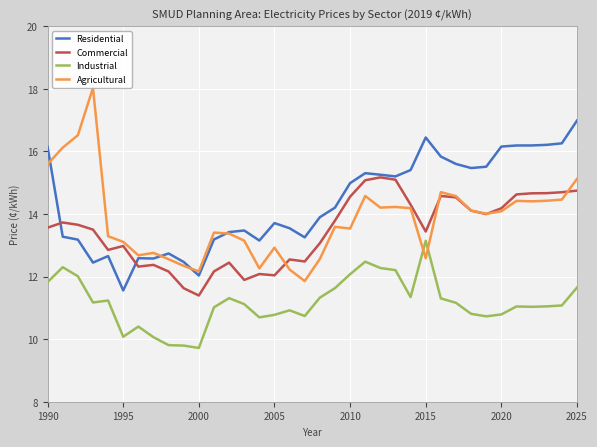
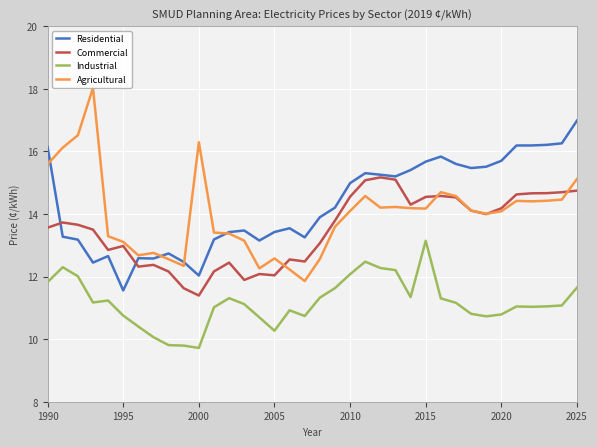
  {
    "Residential": {
      "1990": 16.1,
      "1995": 11.6,
      "2000": 12.0,
-     "2005": 13.7,
+     "2005": 13.4,
      "2010": 15.0,
-     "2015": 16.4,
-     "2020": 16.2,
+     "2015": 15.7,
+     "2020": 15.7,
      "2025": 17.0
    },
    "Commercial": {
      "1990": 13.6,
      "1995": 13.0,
      "2000": 11.4,
      "2005": 12.0,
      "2010": 14.6,
-     "2015": 13.4,
+     "2015": 14.5,
      "2020": 14.2,
      "2025": 14.7
    },
    "Industrial": {
      "1990": 11.8,
-     "1995": 10.1,
+     "1995": 10.8,
      "2000": 9.7,
-     "2005": 10.8,
+     "2005": 10.3,
      "2010": 12.1,
      "2015": 13.1,
      "2020": 10.8,
      "2025": 11.6
    },
    "Agricultural": {
      "1990": 15.6,
      "1995": 13.1,
-     "2000": 12.2,
-     "2005": 12.9,
-     "2010": 13.5,
-     "2015": 12.6,
+     "2000": 16.3,
+     "2005": 12.6,
+     "2010": 14.1,
+     "2015": 14.2,
      "2020": 14.1,
      "2025": 15.1
    }
  }
